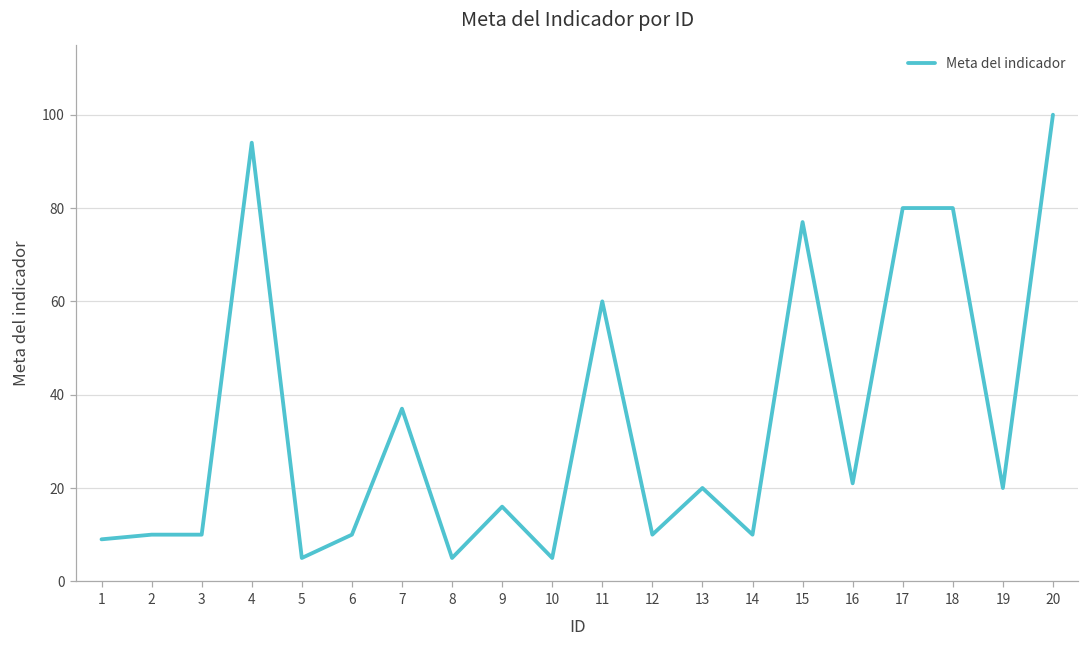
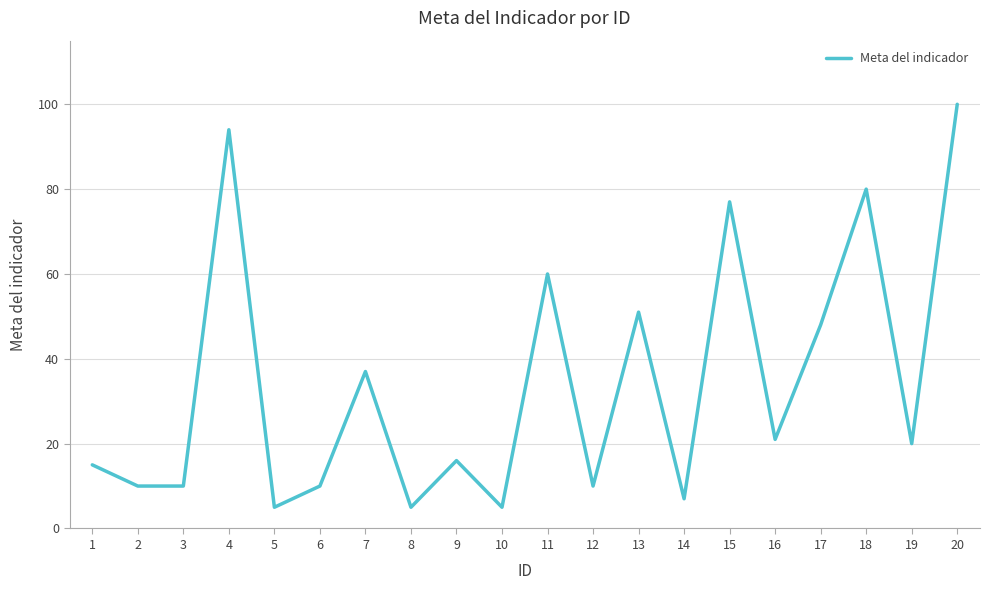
  {
-   "1": 9,
+   "1": 15,
    "2": 10,
    "3": 10,
    "4": 94,
    "5": 5,
    "6": 10,
    "7": 37,
    "8": 5,
    "9": 16,
    "10": 5,
    "11": 60,
    "12": 10,
-   "13": 20,
-   "14": 10,
+   "13": 51,
+   "14": 7,
    "15": 77,
    "16": 21,
-   "17": 80,
+   "17": 48,
    "18": 80,
    "19": 20,
    "20": 100
  }
